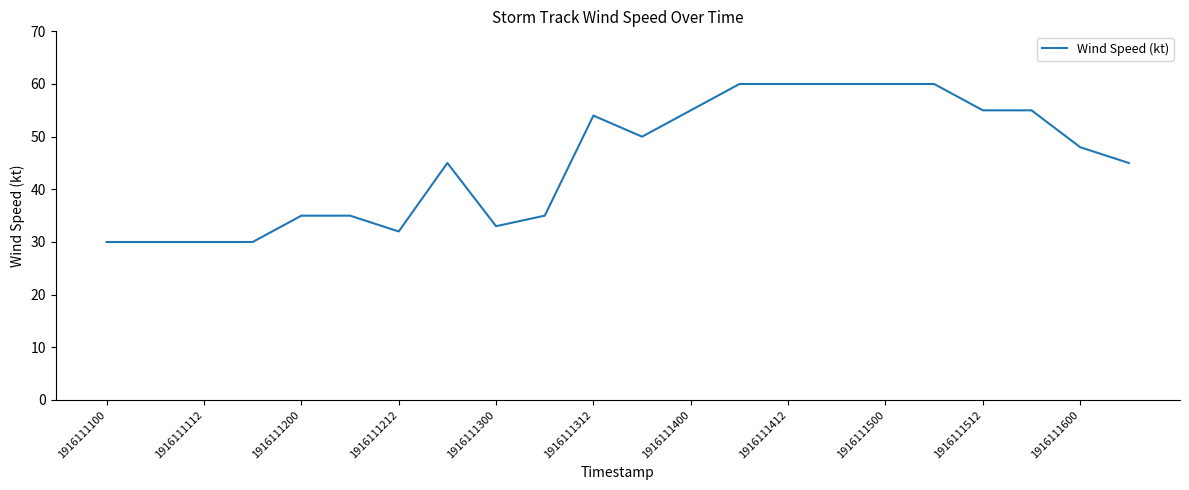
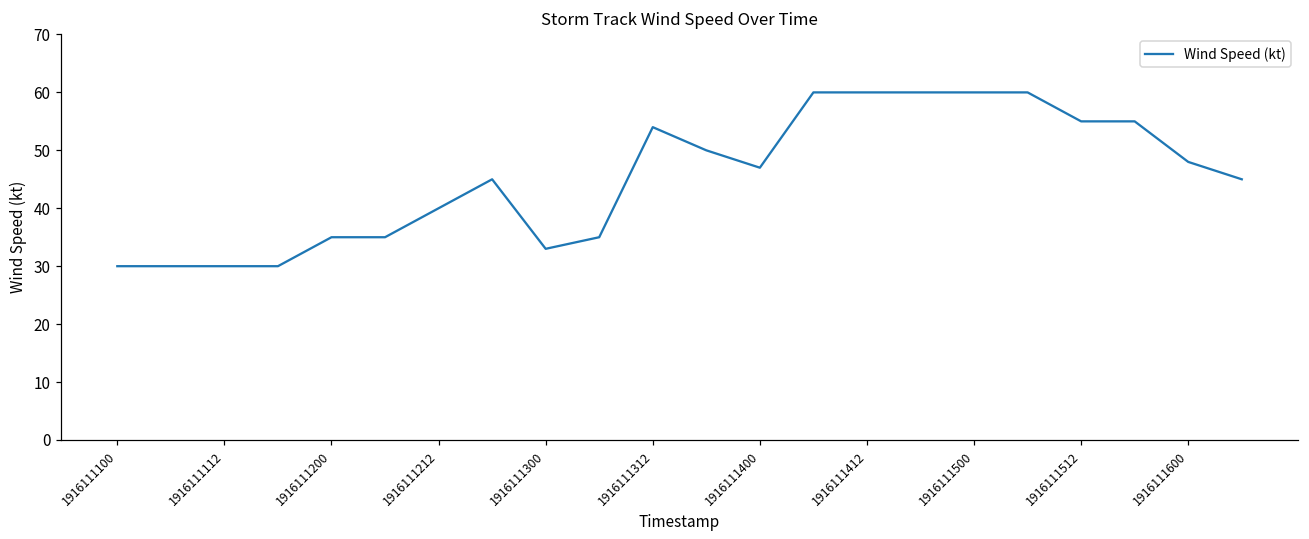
  {
    "1916111100": 30,
    "1916111112": 30,
    "1916111200": 35,
-   "1916111212": 32,
+   "1916111212": 40,
    "1916111300": 33,
    "1916111312": 54,
-   "1916111400": 55,
+   "1916111400": 47,
    "1916111412": 60,
    "1916111500": 60,
    "1916111512": 55,
    "1916111600": 48
  }
